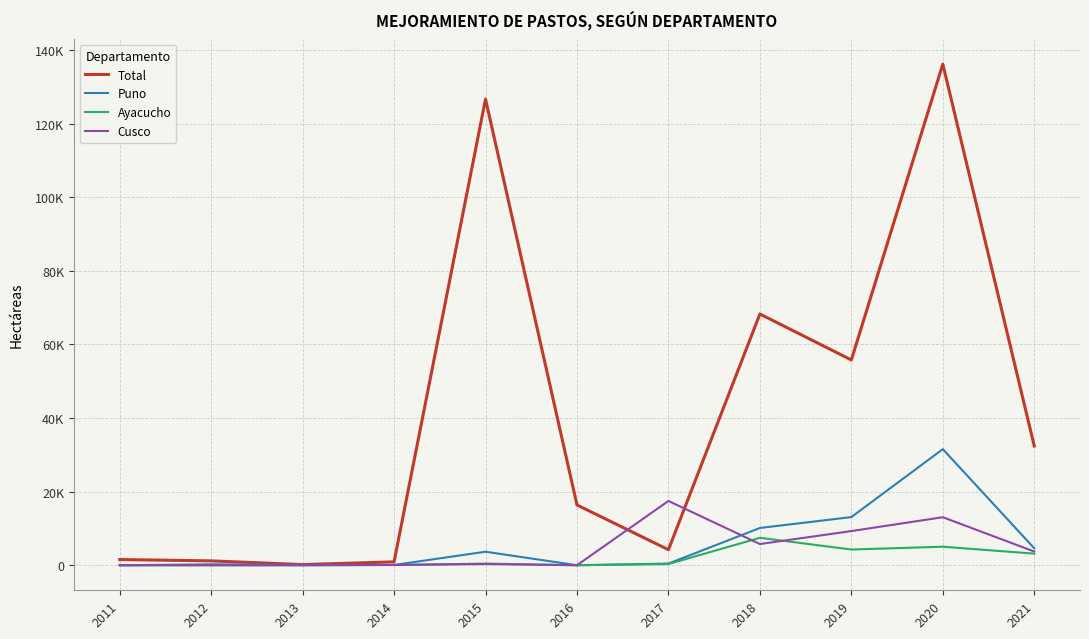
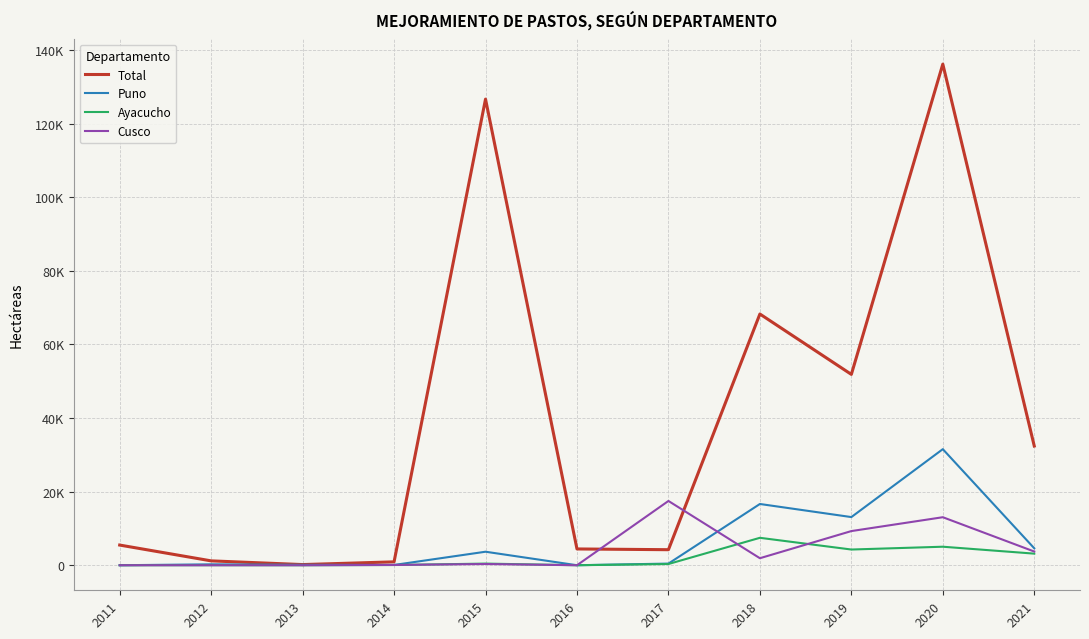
  {
    "Total": {
-     "2011": 2000,
+     "2011": 5000,
      "2012": 1000,
      "2014": 1000,
      "2015": 127000,
-     "2016": 16000,
+     "2016": 4000,
      "2017": 4000,
      "2018": 68000,
-     "2019": 56000,
+     "2019": 52000,
      "2020": 136000,
      "2021": 32000
    },
    "Puno": {
      "2015": 4000,
-     "2018": 10000,
+     "2018": 17000,
      "2019": 13000,
      "2020": 32000,
      "2021": 5000
    },
    "Ayacucho": {
      "2018": 7000,
      "2019": 4000,
      "2020": 5000
    },
    "Cusco": {
      "2017": 17000,
-     "2018": 6000,
+     "2018": 2000,
      "2019": 9000,
      "2020": 13000
    }
  }
